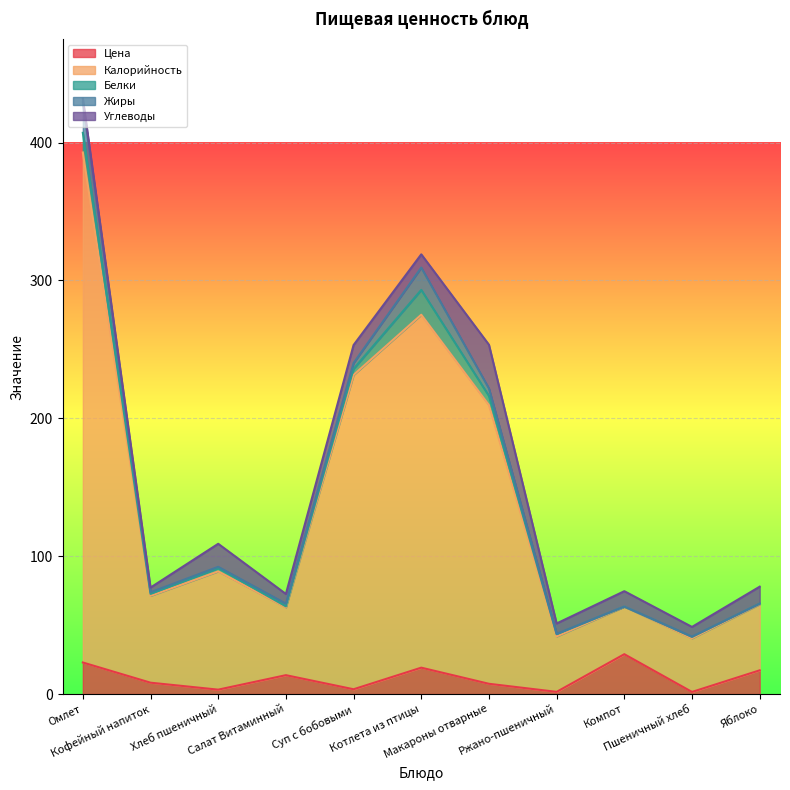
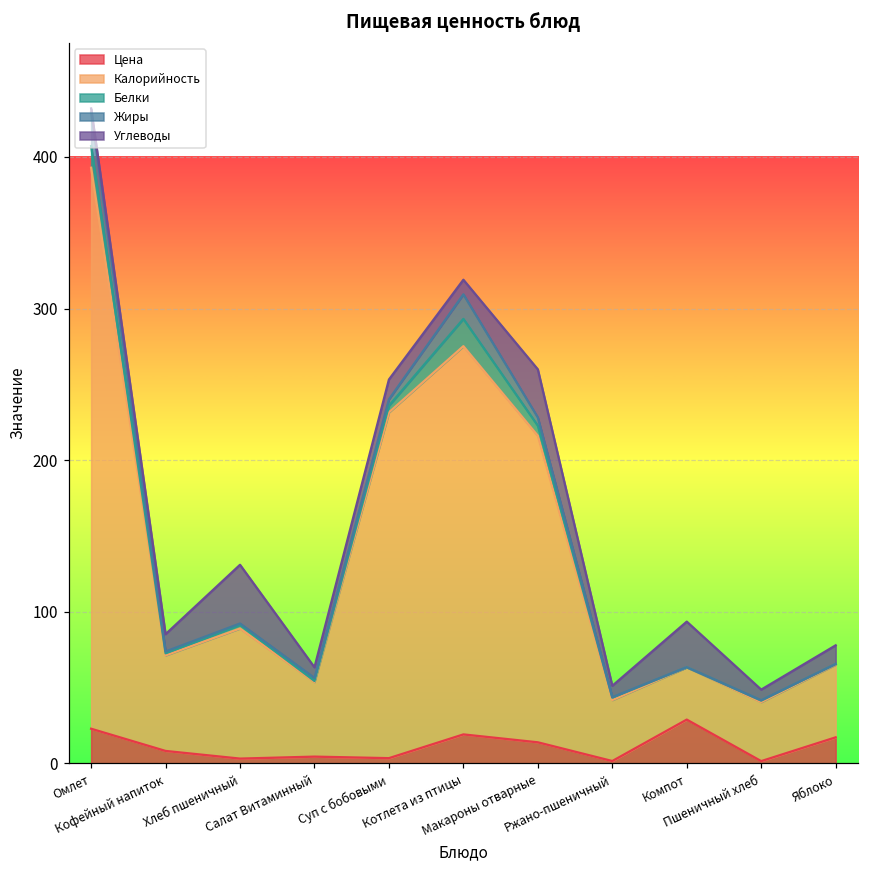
  {
    "Цена": {
      "Омлет": 23,
      "Кофейный напиток": 8,
      "Хлеб пшеничный": 3,
-     "Салат Витаминный": 14,
+     "Салат Витаминный": 5,
      "Суп с бобовыми": 3,
      "Котлета из птицы": 19,
-     "Макароны отварные": 7,
+     "Макароны отварные": 14,
      "Ржано-пшеничный": 2,
      "Компот": 29,
      "Пшеничный хлеб": 2,
      "Яблоко": 17
    },
    "Калорийность": {
      "Омлет": 370,
      "Хлеб пшеничный": 86,
      "Суп с бобовыми": 228,
      "Котлета из птицы": 256,
      "Макароны отварные": 202
    },
    "Углеводы": {
-     "Кофейный напиток": 3,
-     "Хлеб пшеничный": 17,
+     "Кофейный напиток": 11,
+     "Хлеб пшеничный": 39,
      "Салат Витаминный": 7,
      "Суп с бобовыми": 13,
      "Котлета из птицы": 10,
      "Макароны отварные": 32,
      "Ржано-пшеничный": 8,
-     "Компот": 11,
+     "Компот": 30,
      "Пшеничный хлеб": 7,
      "Яблоко": 12
    }
  }
